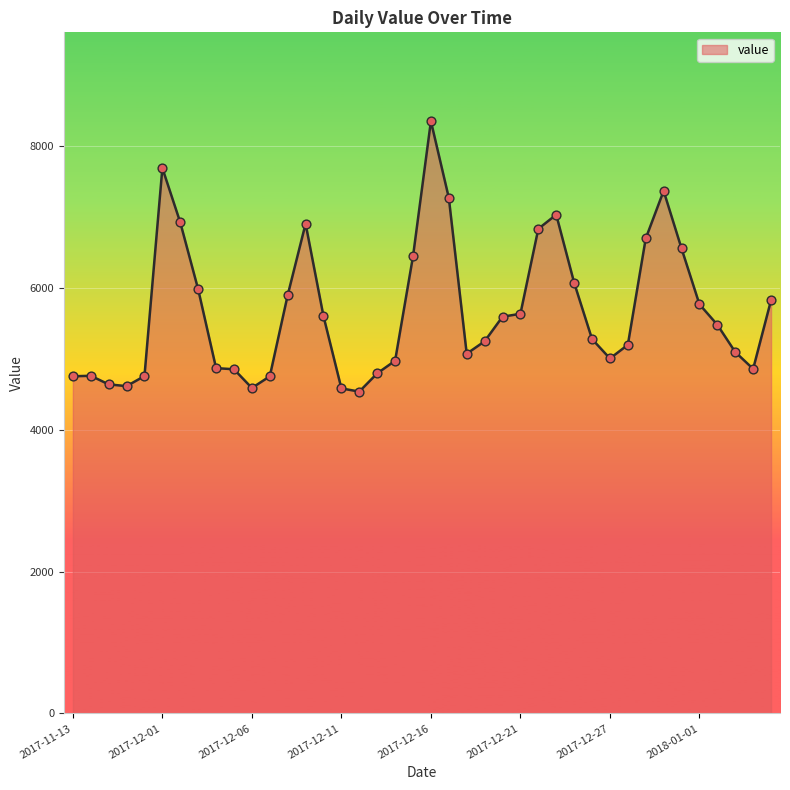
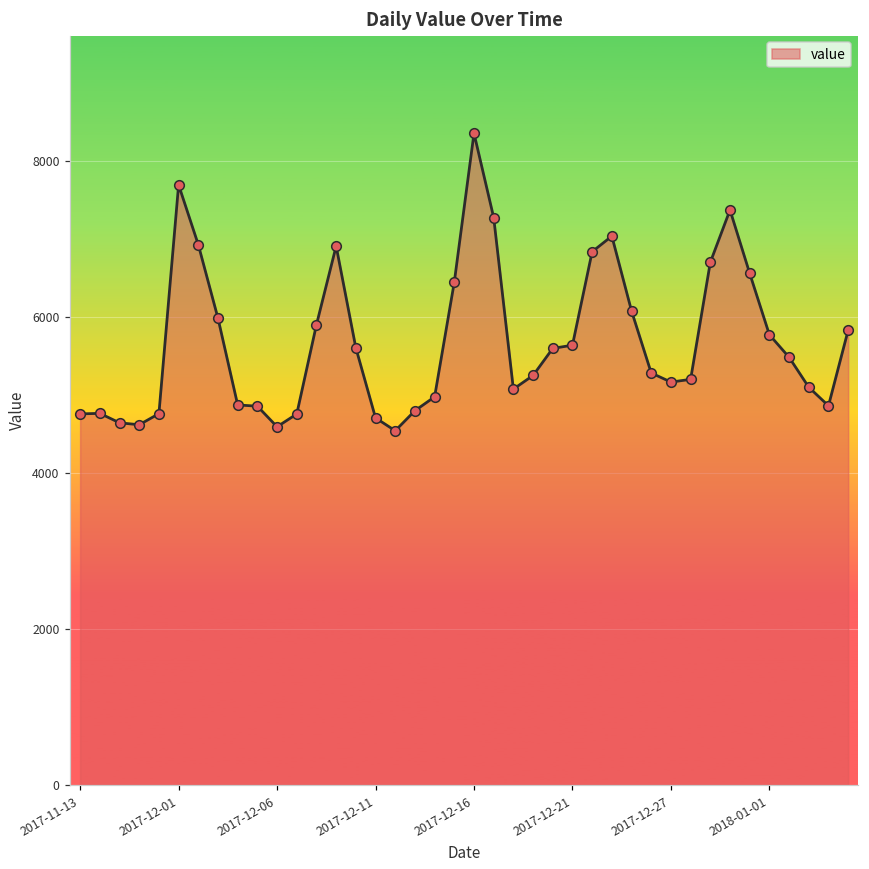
  {
    "2017-11-13": 4800,
    "2017-12-01": 7700,
    "2017-12-06": 4600,
-   "2017-12-11": 4600,
+   "2017-12-11": 4700,
    "2017-12-16": 8400,
    "2017-12-21": 5600,
-   "2017-12-27": 5000,
+   "2017-12-27": 5200,
    "2018-01-01": 5800
  }
